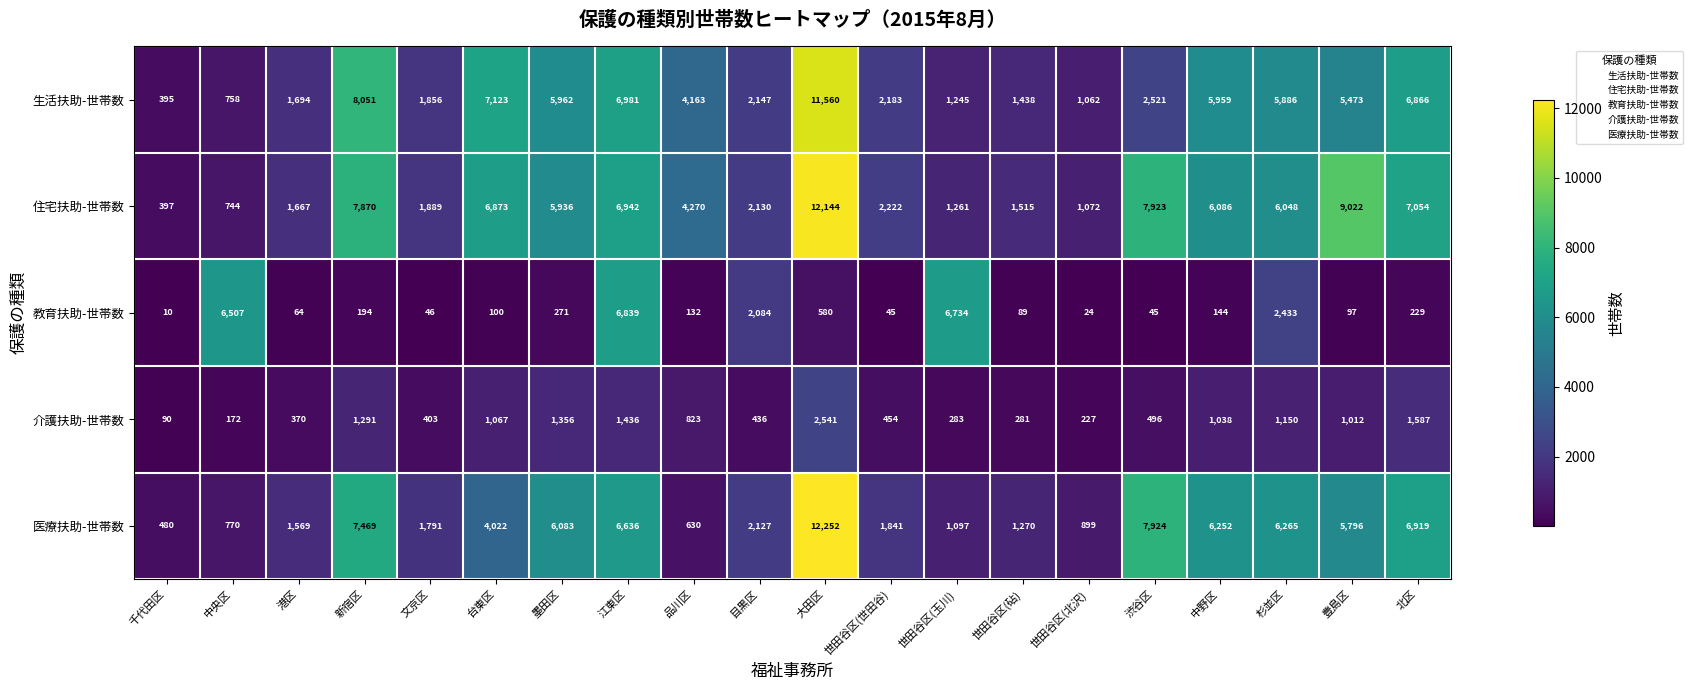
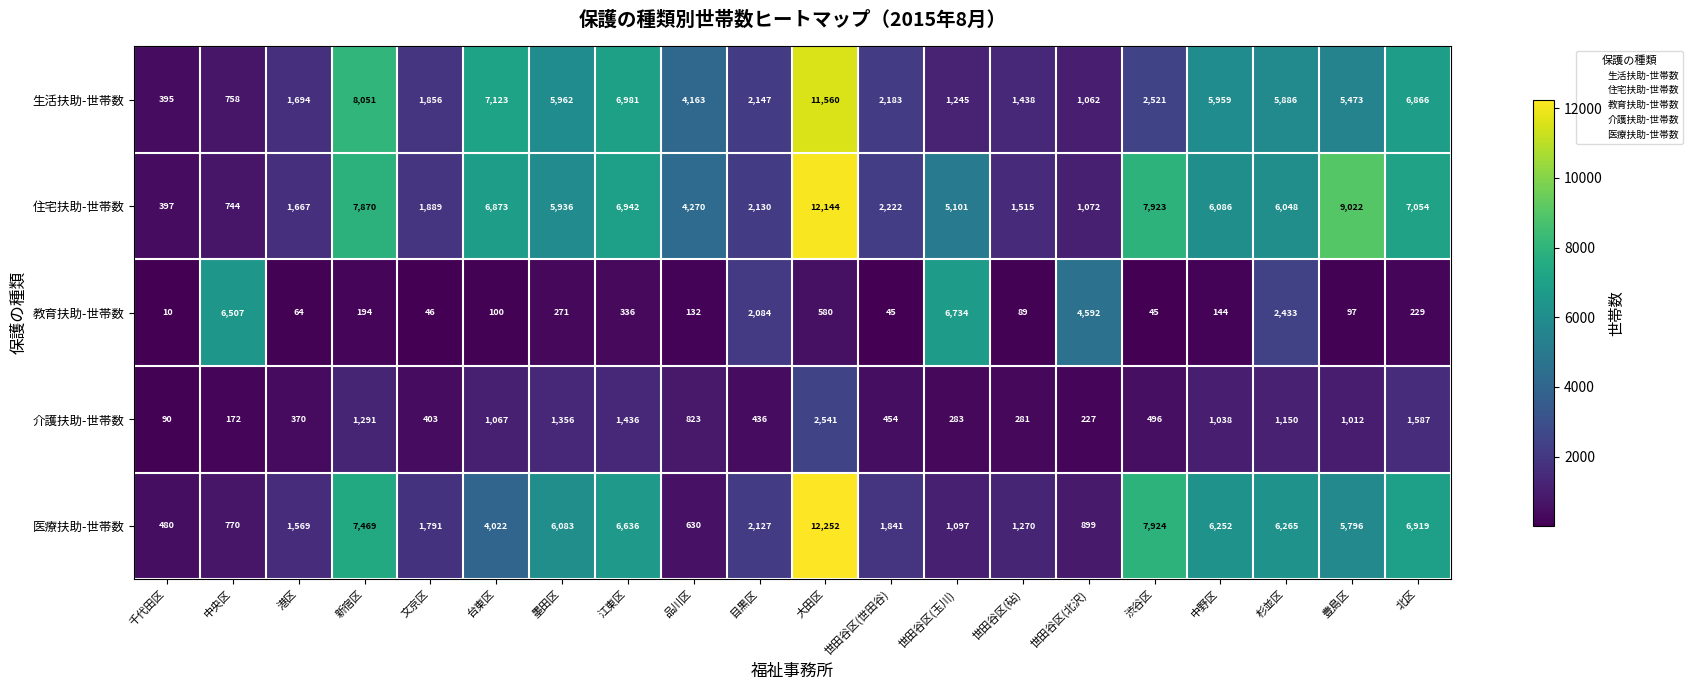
  {
    "生活扶助-世帯数": {
      "千代田区": "395",
      "中央区": "758",
      "港区": "1,694",
      "新宿区": "8,051",
      "文京区": "1,856",
      "台東区": "7,123",
      "墨田区": "5,962",
      "江東区": "6,981",
      "品川区": "4,163",
      "目黒区": "2,147",
      "大田区": "11,560",
      "世田谷区(世田谷)": "2,183",
      "世田谷区(玉川)": "1,245",
      "世田谷区(砧)": "1,438",
      "世田谷区(北沢)": "1,062",
      "渋谷区": "2,521",
      "中野区": "5,959",
      "杉並区": "5,886",
      "豊島区": "5,473",
      "北区": "6,866"
    },
    "住宅扶助-世帯数": {
      "千代田区": "397",
      "中央区": "744",
      "港区": "1,667",
      "新宿区": "7,870",
      "文京区": "1,889",
      "台東区": "6,873",
      "墨田区": "5,936",
      "江東区": "6,942",
      "品川区": "4,270",
      "目黒区": "2,130",
      "大田区": "12,144",
      "世田谷区(世田谷)": "2,222",
-     "世田谷区(玉川)": "1,261",
+     "世田谷区(玉川)": "5,101",
      "世田谷区(砧)": "1,515",
      "世田谷区(北沢)": "1,072",
      "渋谷区": "7,923",
      "中野区": "6,086",
      "杉並区": "6,048",
      "豊島区": "9,022",
      "北区": "7,054"
    },
    "教育扶助-世帯数": {
      "千代田区": "10",
      "中央区": "6,507",
      "港区": "64",
      "新宿区": "194",
      "文京区": "46",
      "台東区": "100",
      "墨田区": "271",
-     "江東区": "6,839",
+     "江東区": "336",
      "品川区": "132",
      "目黒区": "2,084",
      "大田区": "580",
      "世田谷区(世田谷)": "45",
      "世田谷区(玉川)": "6,734",
      "世田谷区(砧)": "89",
-     "世田谷区(北沢)": "24",
+     "世田谷区(北沢)": "4,592",
      "渋谷区": "45",
      "中野区": "144",
      "杉並区": "2,433",
      "豊島区": "97",
      "北区": "229"
    },
    "介護扶助-世帯数": {
      "千代田区": "90",
      "中央区": "172",
      "港区": "370",
      "新宿区": "1,291",
      "文京区": "403",
      "台東区": "1,067",
      "墨田区": "1,356",
      "江東区": "1,436",
      "品川区": "823",
      "目黒区": "436",
      "大田区": "2,541",
      "世田谷区(世田谷)": "454",
      "世田谷区(玉川)": "283",
      "世田谷区(砧)": "281",
      "世田谷区(北沢)": "227",
      "渋谷区": "496",
      "中野区": "1,038",
      "杉並区": "1,150",
      "豊島区": "1,012",
      "北区": "1,587"
    },
    "医療扶助-世帯数": {
      "千代田区": "480",
      "中央区": "770",
      "港区": "1,569",
      "新宿区": "7,469",
      "文京区": "1,791",
      "台東区": "4,022",
      "墨田区": "6,083",
      "江東区": "6,636",
      "品川区": "630",
      "目黒区": "2,127",
      "大田区": "12,252",
      "世田谷区(世田谷)": "1,841",
      "世田谷区(玉川)": "1,097",
      "世田谷区(砧)": "1,270",
      "世田谷区(北沢)": "899",
      "渋谷区": "7,924",
      "中野区": "6,252",
      "杉並区": "6,265",
      "豊島区": "5,796",
      "北区": "6,919"
    }
  }
